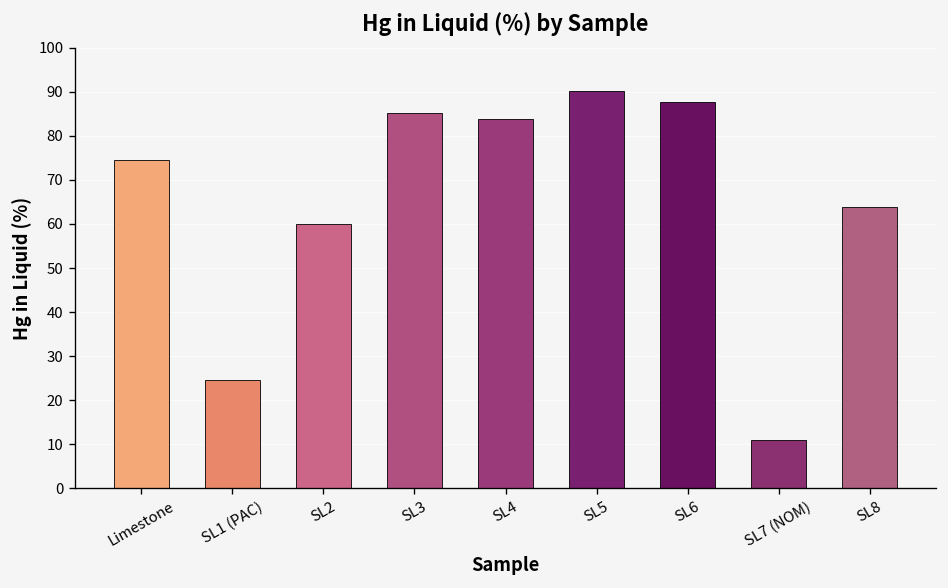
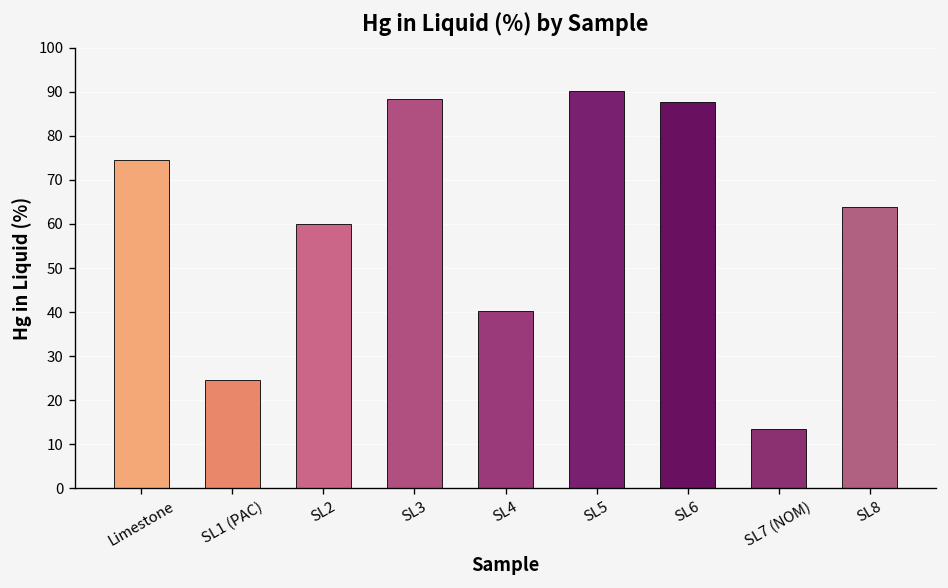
  {
    "Limestone": 75,
    "SL1 (PAC)": 25,
    "SL2": 60,
-   "SL3": 85,
-   "SL4": 84,
+   "SL3": 88,
+   "SL4": 40,
    "SL5": 90,
    "SL6": 88,
-   "SL7 (NOM)": 11,
+   "SL7 (NOM)": 13,
    "SL8": 64
  }
